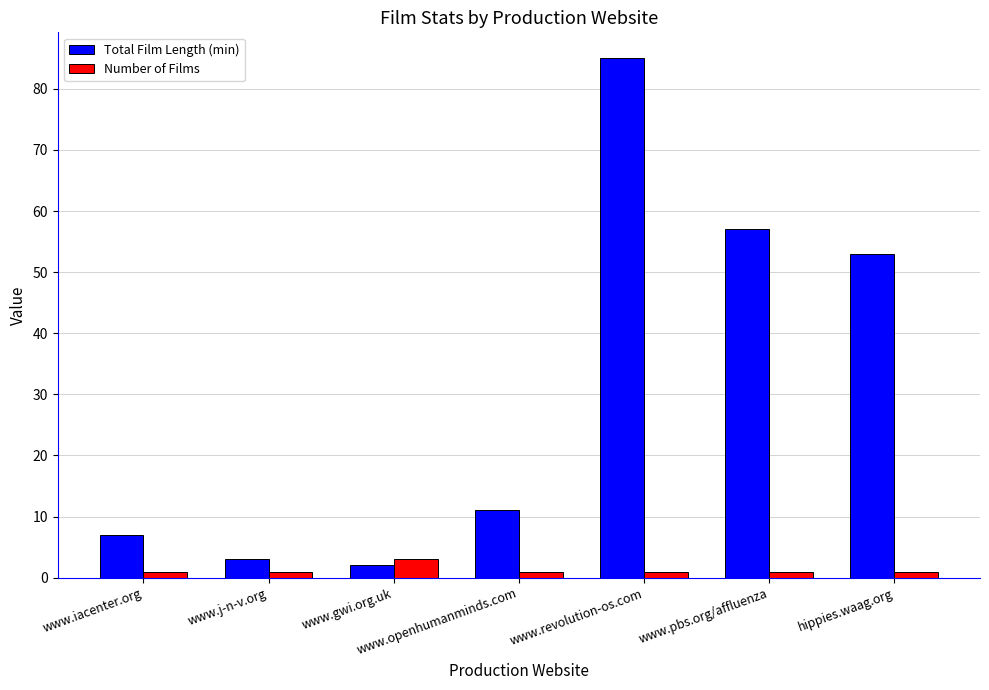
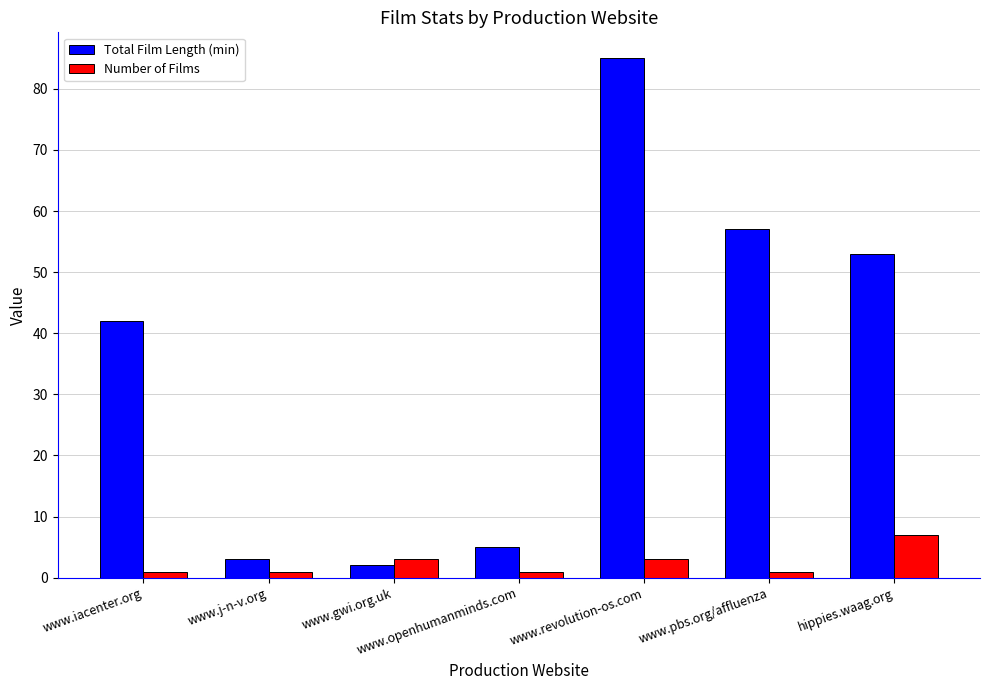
  {
    "Total Film Length (min)": {
-     "www.iacenter.org": 7,
+     "www.iacenter.org": 42,
      "www.j-n-v.org": 3,
      "www.gwi.org.uk": 2,
-     "www.openhumanminds.com": 11,
+     "www.openhumanminds.com": 5,
      "www.revolution-os.com": 85,
      "www.pbs.org/affluenza": 57,
      "hippies.waag.org": 53
    },
    "Number of Films": {
      "www.iacenter.org": 1,
      "www.j-n-v.org": 1,
      "www.gwi.org.uk": 3,
      "www.openhumanminds.com": 1,
-     "www.revolution-os.com": 1,
+     "www.revolution-os.com": 3,
      "www.pbs.org/affluenza": 1,
-     "hippies.waag.org": 1
+     "hippies.waag.org": 7
    }
  }
